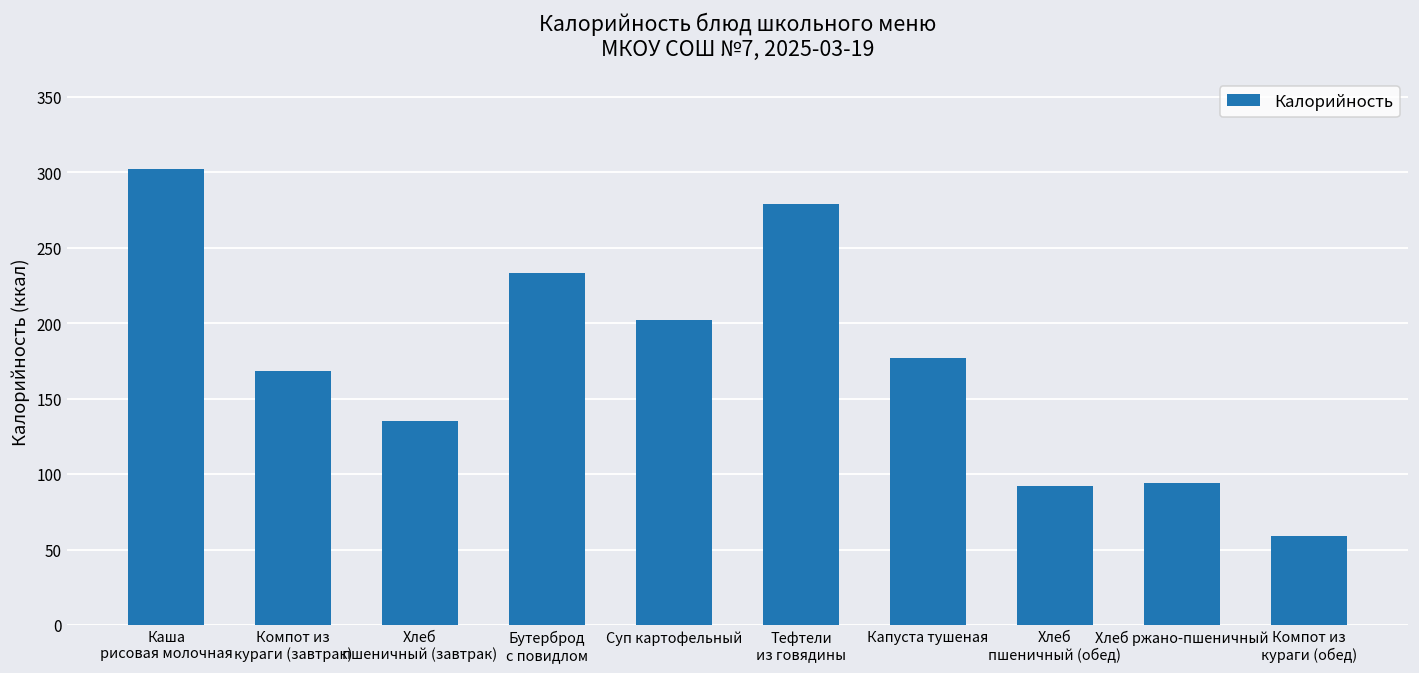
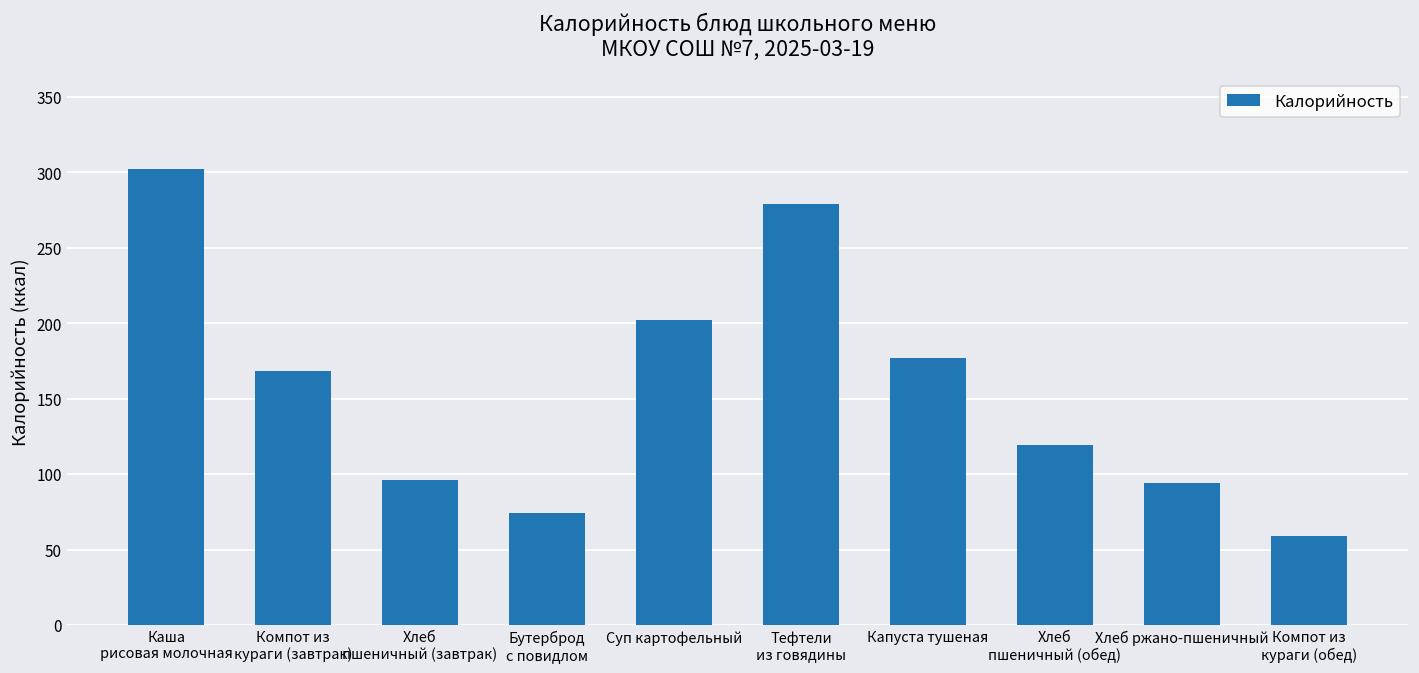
  {
    "Каша рисовая молочная": 302,
    "Компот из кураги (завтрак)": 168,
-   "Хлеб пшеничный (завтрак)": 135,
-   "Бутерброд с повидлом": 233,
+   "Хлеб пшеничный (завтрак)": 96,
+   "Бутерброд с повидлом": 74,
    "Суп картофельный": 202,
    "Тефтели из говядины": 279,
    "Капуста тушеная": 177,
-   "Хлеб пшеничный (обед)": 92,
+   "Хлеб пшеничный (обед)": 119,
    "Компот из кураги (обед)": 59
  }
